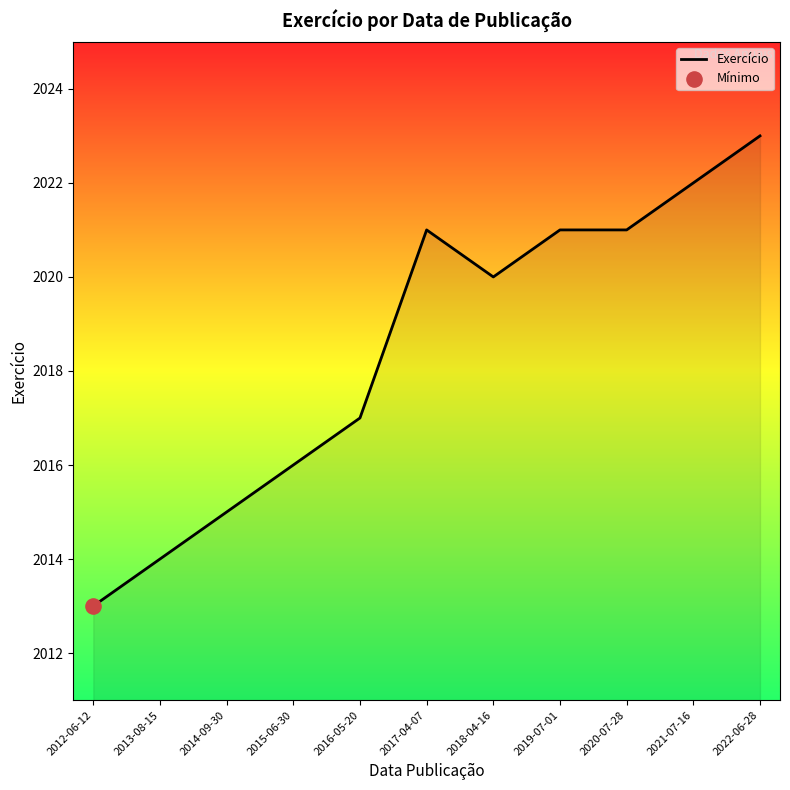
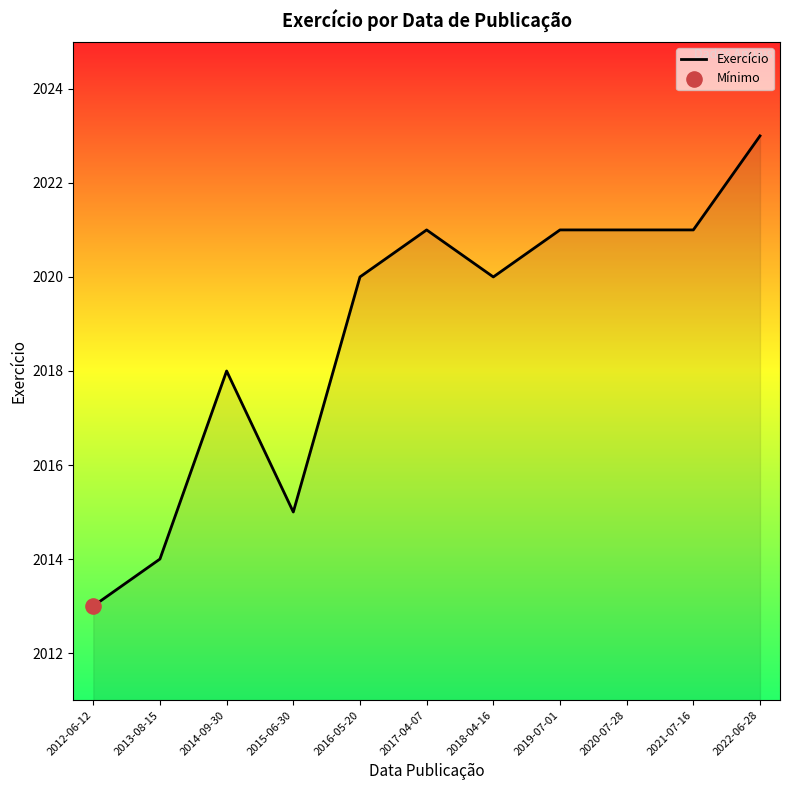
  {
    "Exercício": {
      "2013-08-15": 2014,
-     "2014-09-30": 2015,
-     "2015-06-30": 2016,
-     "2016-05-20": 2017,
+     "2014-09-30": 2018,
+     "2015-06-30": 2015,
+     "2016-05-20": 2020,
      "2017-04-07": 2021,
      "2018-04-16": 2020,
      "2019-07-01": 2021,
      "2020-07-28": 2021,
-     "2021-07-16": 2022,
+     "2021-07-16": 2021,
      "2022-06-28": 2023
    }
  }
